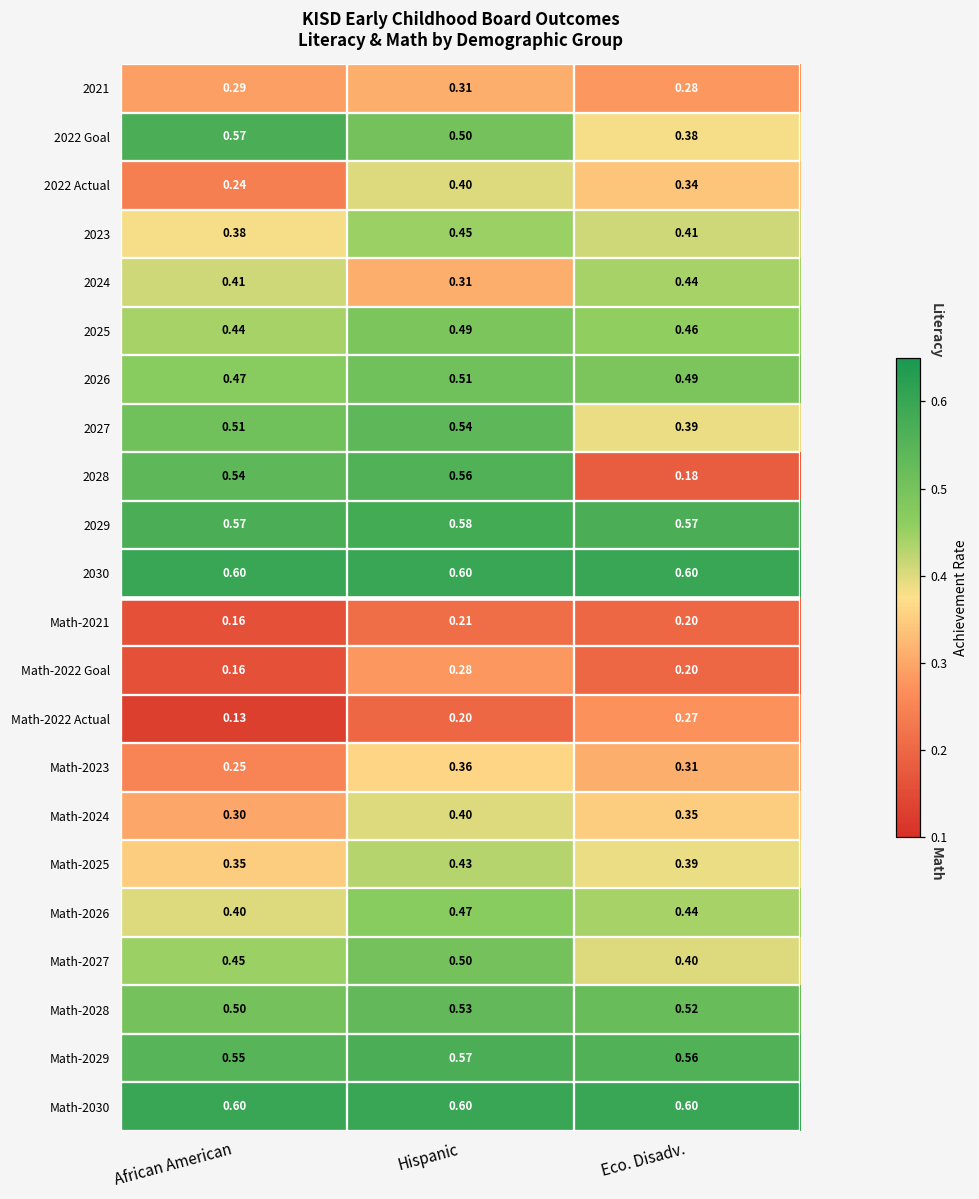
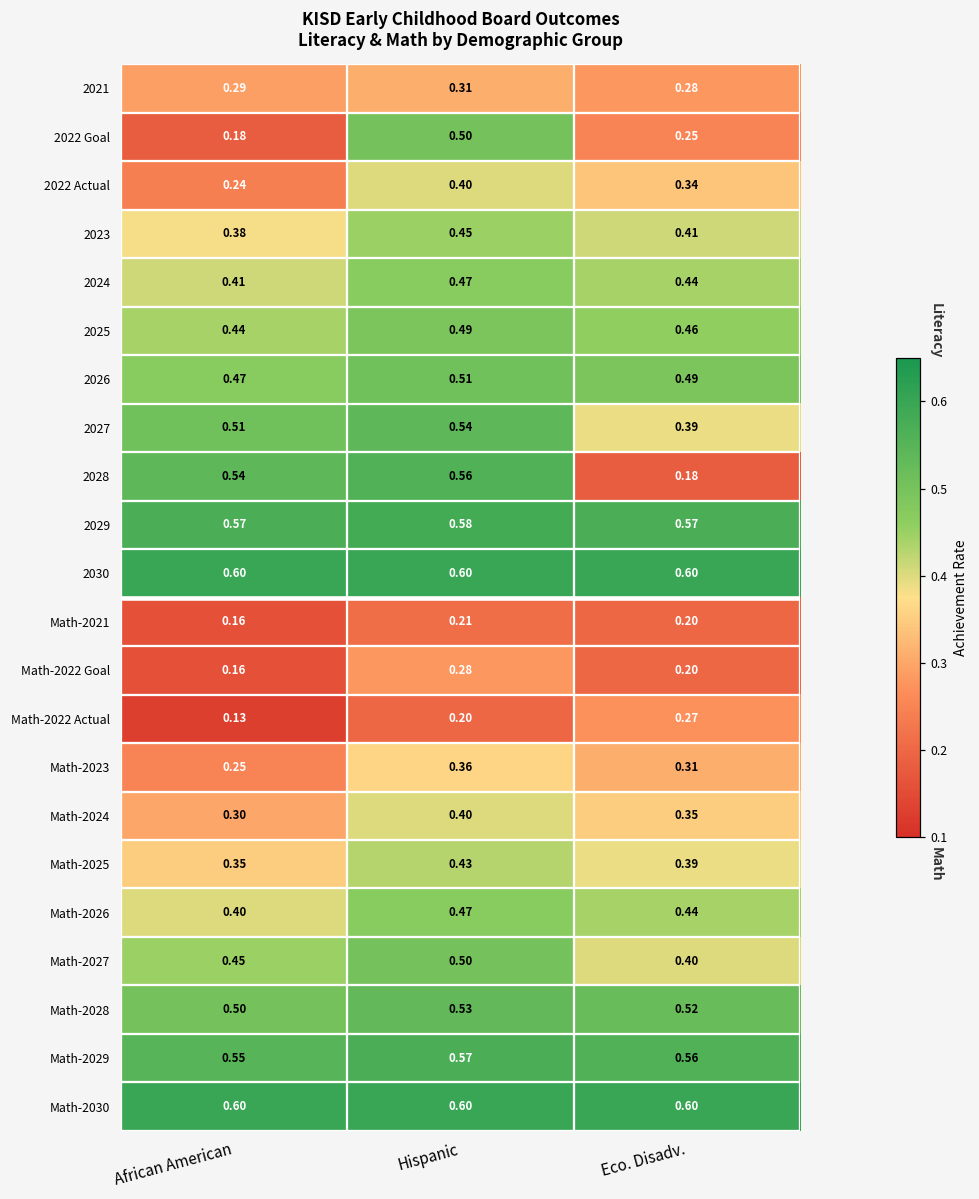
  {
    "2021": {
      "African American": 0.29,
      "Hispanic": 0.31,
      "Eco. Disadv.": 0.28
    },
    "2022 Goal": {
-     "African American": 0.57,
+     "African American": 0.18,
      "Hispanic": 0.50,
-     "Eco. Disadv.": 0.38
+     "Eco. Disadv.": 0.25
    },
    "2022 Actual": {
      "African American": 0.24,
      "Hispanic": 0.40,
      "Eco. Disadv.": 0.34
    },
    "2023": {
      "African American": 0.38,
      "Hispanic": 0.45,
      "Eco. Disadv.": 0.41
    },
    "2024": {
      "African American": 0.41,
-     "Hispanic": 0.31,
+     "Hispanic": 0.47,
      "Eco. Disadv.": 0.44
    },
    "2025": {
      "African American": 0.44,
      "Hispanic": 0.49,
      "Eco. Disadv.": 0.46
    },
    "2026": {
      "African American": 0.47,
      "Hispanic": 0.51,
      "Eco. Disadv.": 0.49
    },
    "2027": {
      "African American": 0.51,
      "Hispanic": 0.54,
      "Eco. Disadv.": 0.39
    },
    "2028": {
      "African American": 0.54,
      "Hispanic": 0.56,
      "Eco. Disadv.": 0.18
    },
    "2029": {
      "African American": 0.57,
      "Hispanic": 0.58,
      "Eco. Disadv.": 0.57
    },
    "2030": {
      "African American": 0.60,
      "Hispanic": 0.60,
      "Eco. Disadv.": 0.60
    },
    "Math-2021": {
      "African American": 0.16,
      "Hispanic": 0.21,
      "Eco. Disadv.": 0.20
    },
    "Math-2022 Goal": {
      "African American": 0.16,
      "Hispanic": 0.28,
      "Eco. Disadv.": 0.20
    },
    "Math-2022 Actual": {
      "African American": 0.13,
      "Hispanic": 0.20,
      "Eco. Disadv.": 0.27
    },
    "Math-2023": {
      "African American": 0.25,
      "Hispanic": 0.36,
      "Eco. Disadv.": 0.31
    },
    "Math-2024": {
      "African American": 0.30,
      "Hispanic": 0.40,
      "Eco. Disadv.": 0.35
    },
    "Math-2025": {
      "African American": 0.35,
      "Hispanic": 0.43,
      "Eco. Disadv.": 0.39
    },
    "Math-2026": {
      "African American": 0.40,
      "Hispanic": 0.47,
      "Eco. Disadv.": 0.44
    },
    "Math-2027": {
      "African American": 0.45,
      "Hispanic": 0.50,
      "Eco. Disadv.": 0.40
    },
    "Math-2028": {
      "African American": 0.50,
      "Hispanic": 0.53,
      "Eco. Disadv.": 0.52
    },
    "Math-2029": {
      "African American": 0.55,
      "Hispanic": 0.57,
      "Eco. Disadv.": 0.56
    },
    "Math-2030": {
      "African American": 0.60,
      "Hispanic": 0.60,
      "Eco. Disadv.": 0.60
    }
  }
